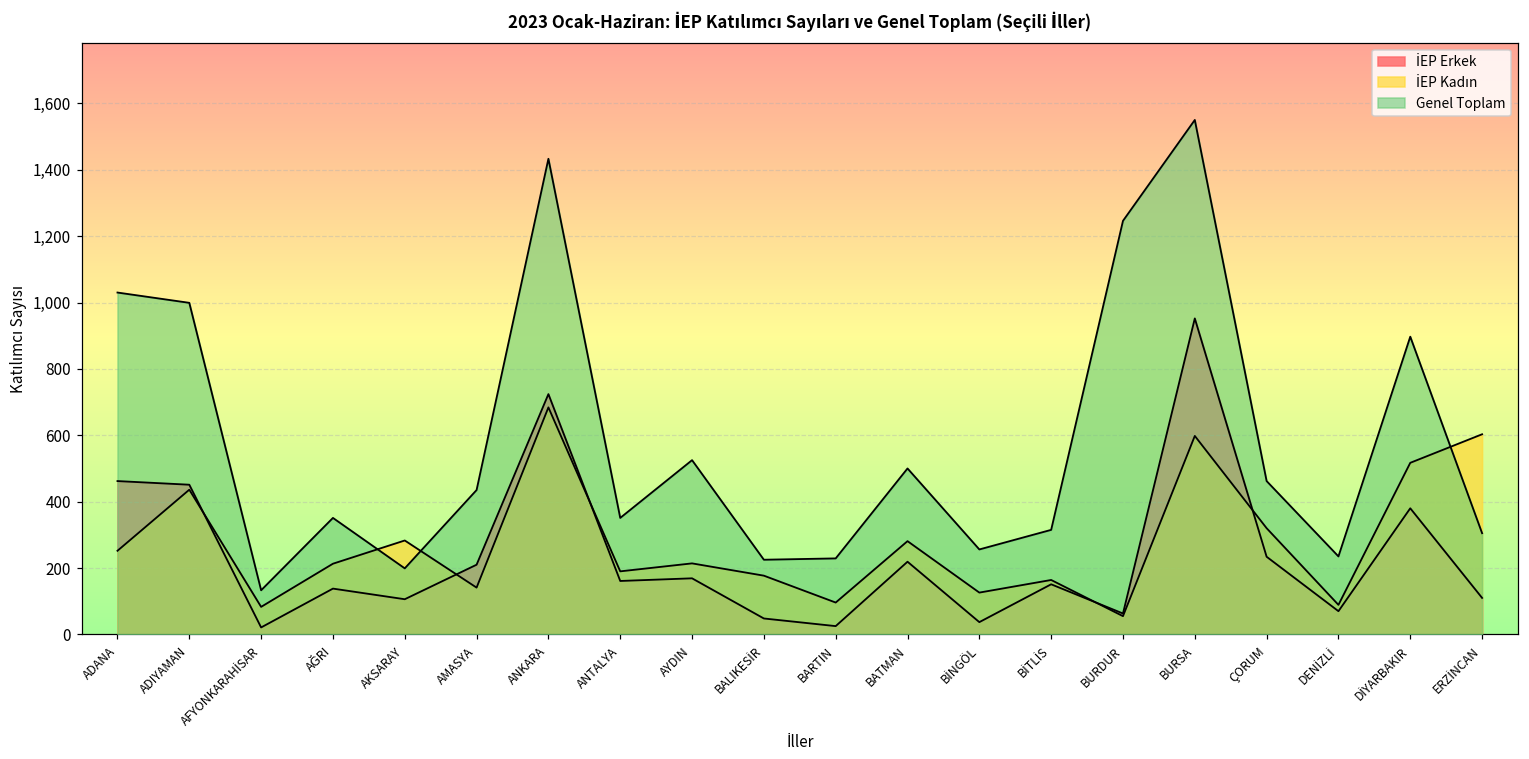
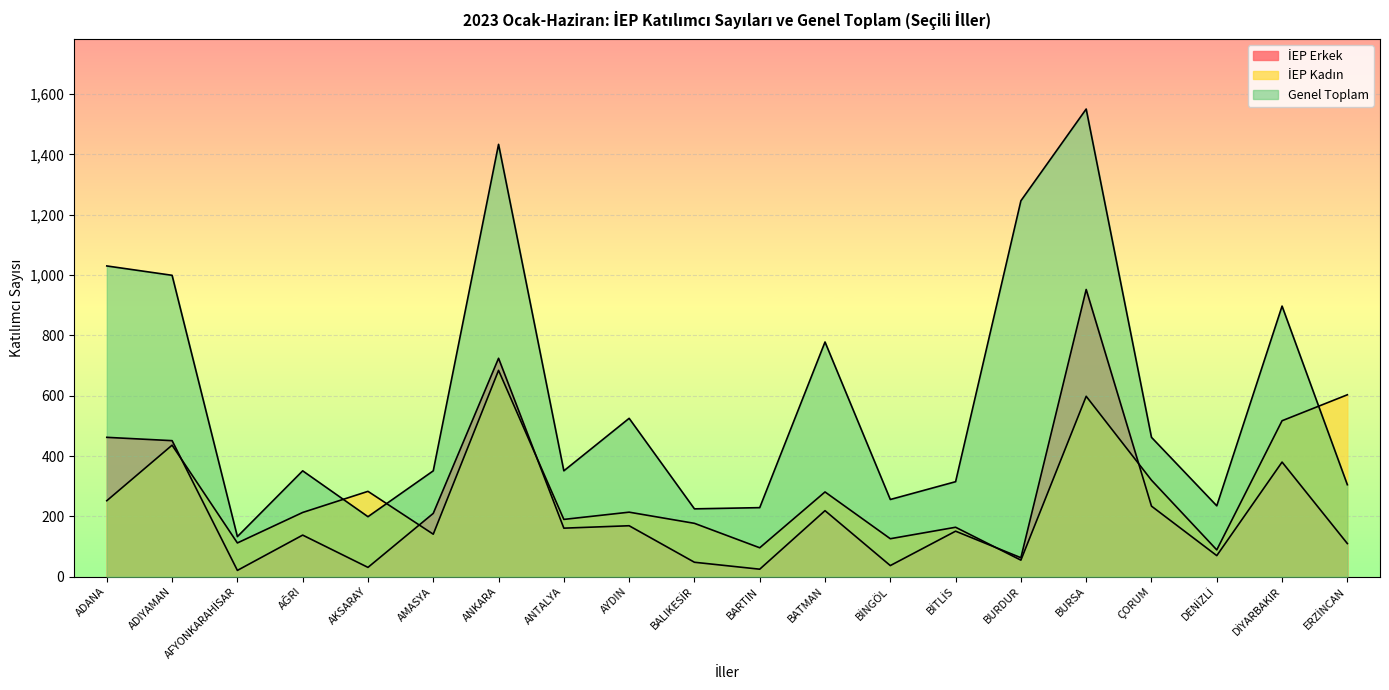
  {
    "İEP Erkek": {
      "ADANA": "460",
      "ADIYAMAN": "450",
      "AFYONKARAHİSAR": "20",
      "AĞRI": "140",
-     "AKSARAY": "110",
+     "AKSARAY": "30",
      "AMASYA": "210",
      "ANKARA": "720",
      "ANTALYA": "160",
      "AYDIN": "170",
      "BALIKESİR": "50",
      "BARTIN": "30",
      "BATMAN": "220",
      "BİNGÖL": "40",
      "BİTLİS": "150",
      "BURSA": "950",
      "ÇORUM": "230",
      "DENİZLİ": "70",
      "DİYARBAKIR": "380",
      "ERZİNCAN": "110"
    },
    "İEP Kadın": {
      "ADANA": "250",
      "ADIYAMAN": "440",
-     "AFYONKARAHİSAR": "80",
+     "AFYONKARAHİSAR": "110",
      "AĞRI": "210",
      "AKSARAY": "280",
      "AMASYA": "140",
      "ANKARA": "680",
      "ANTALYA": "190",
      "AYDIN": "210",
      "BALIKESİR": "180",
      "BARTIN": "100",
      "BATMAN": "280",
      "BİNGÖL": "130",
      "BİTLİS": "160",
      "BURSA": "600",
      "ÇORUM": "320",
      "DENİZLİ": "90",
      "DİYARBAKIR": "520",
      "ERZİNCAN": "600"
    },
    "Genel Toplam": {
      "ADANA": "1,030",
      "ADIYAMAN": "1,000",
      "AFYONKARAHİSAR": "130",
      "AĞRI": "350",
      "AKSARAY": "200",
-     "AMASYA": "440",
+     "AMASYA": "350",
      "ANKARA": "1,430",
      "ANTALYA": "350",
      "AYDIN": "530",
      "BALIKESİR": "230",
      "BARTIN": "230",
-     "BATMAN": "500",
+     "BATMAN": "780",
      "BİNGÖL": "260",
      "BİTLİS": "320",
      "BURDUR": "1,250",
      "BURSA": "1,550",
      "ÇORUM": "460",
      "DENİZLİ": "240",
      "DİYARBAKIR": "900",
      "ERZİNCAN": "310"
    }
  }
